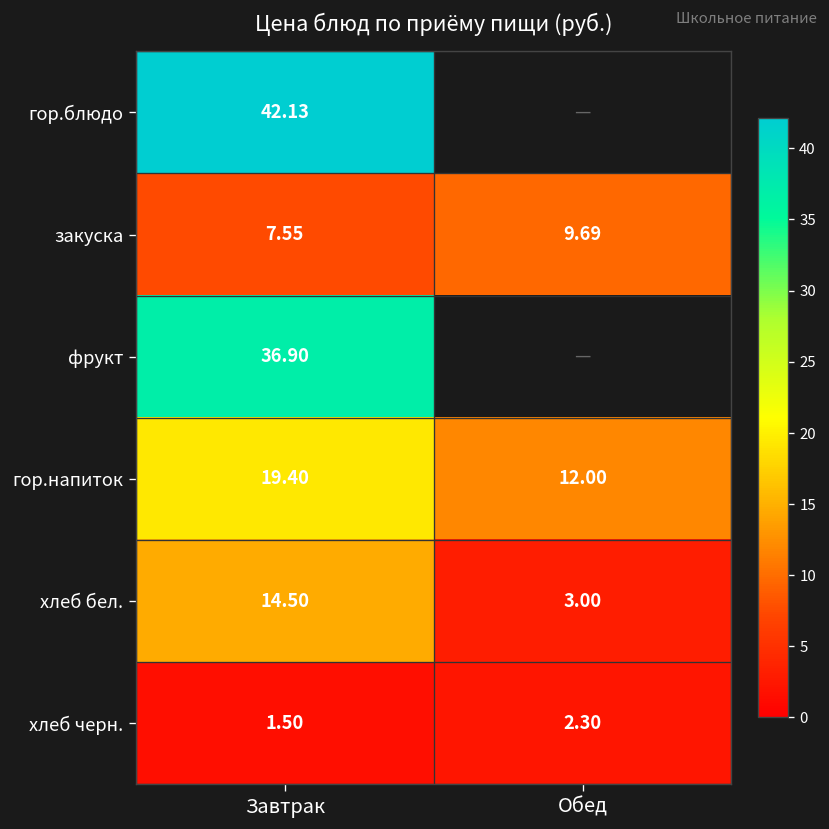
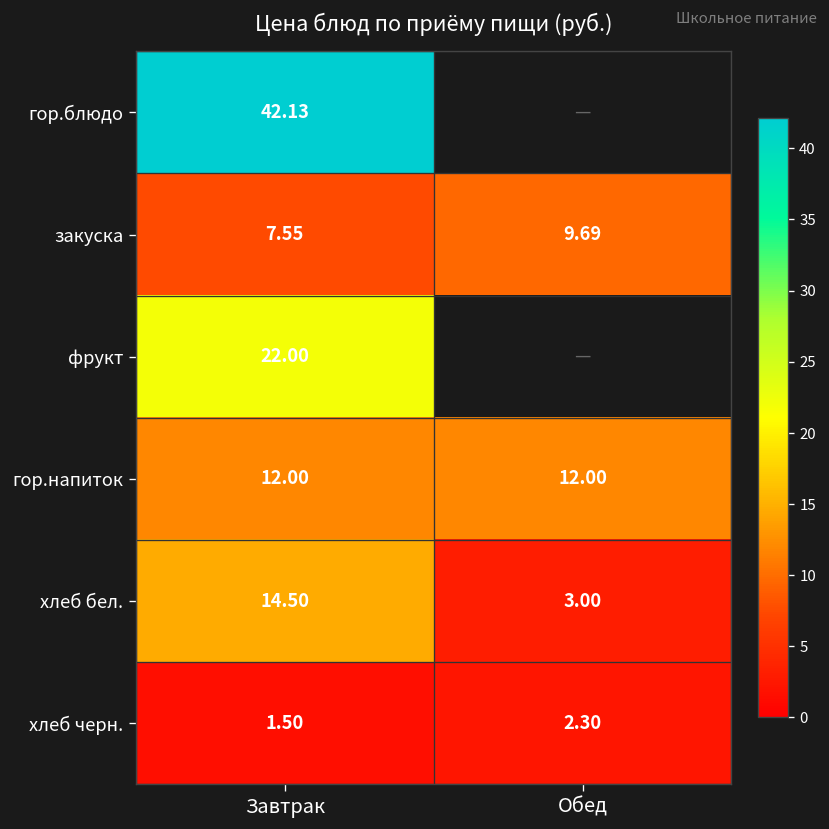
  {
    "гор.блюдо": {
      "Завтрак": 42.13
    },
    "закуска": {
      "Завтрак": 7.55,
      "Обед": 9.69
    },
    "фрукт": {
-     "Завтрак": 36.90
+     "Завтрак": 22.00
    },
    "гор.напиток": {
-     "Завтрак": 19.40,
+     "Завтрак": 12.00,
      "Обед": 12.00
    },
    "хлеб бел.": {
      "Завтрак": 14.50,
      "Обед": 3.00
    },
    "хлеб черн.": {
      "Завтрак": 1.50,
      "Обед": 2.30
    }
  }
